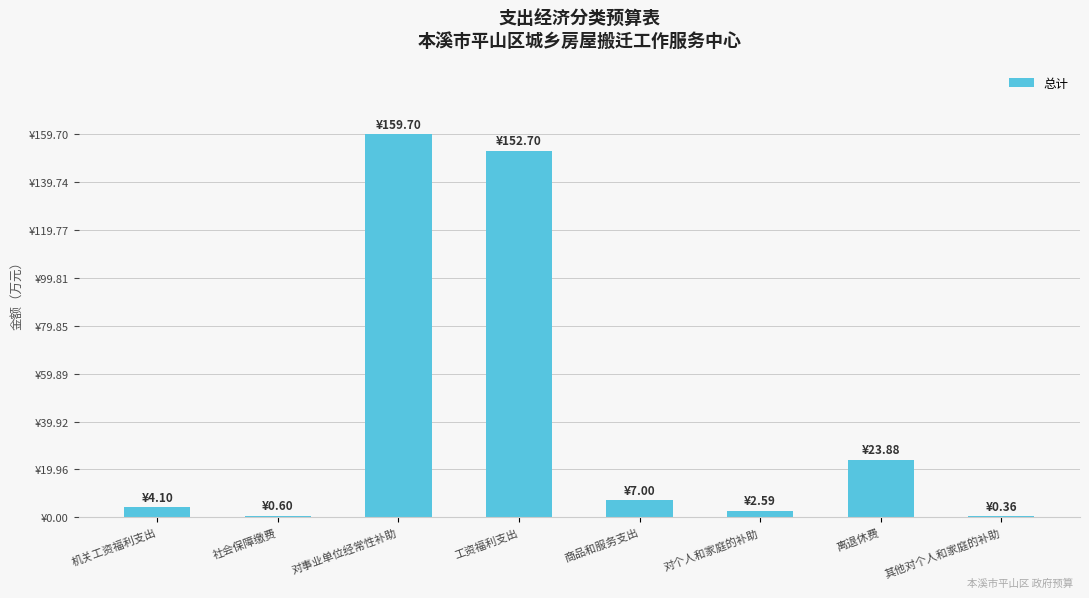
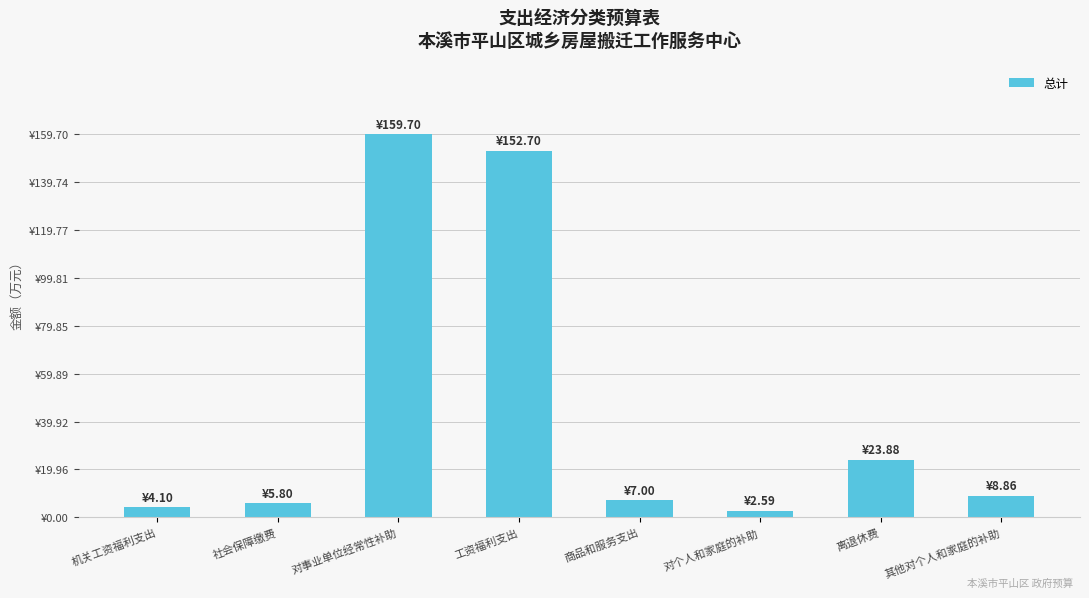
  {
    "机关工资福利支出": "¥4.10",
-   "社会保障缴费": "¥0.60",
+   "社会保障缴费": "¥5.80",
    "对事业单位经常性补助": "¥159.70",
    "工资福利支出": "¥152.70",
    "商品和服务支出": "¥7.00",
    "对个人和家庭的补助": "¥2.59",
    "离退休费": "¥23.88",
-   "其他对个人和家庭的补助": "¥0.36"
+   "其他对个人和家庭的补助": "¥8.86"
  }
